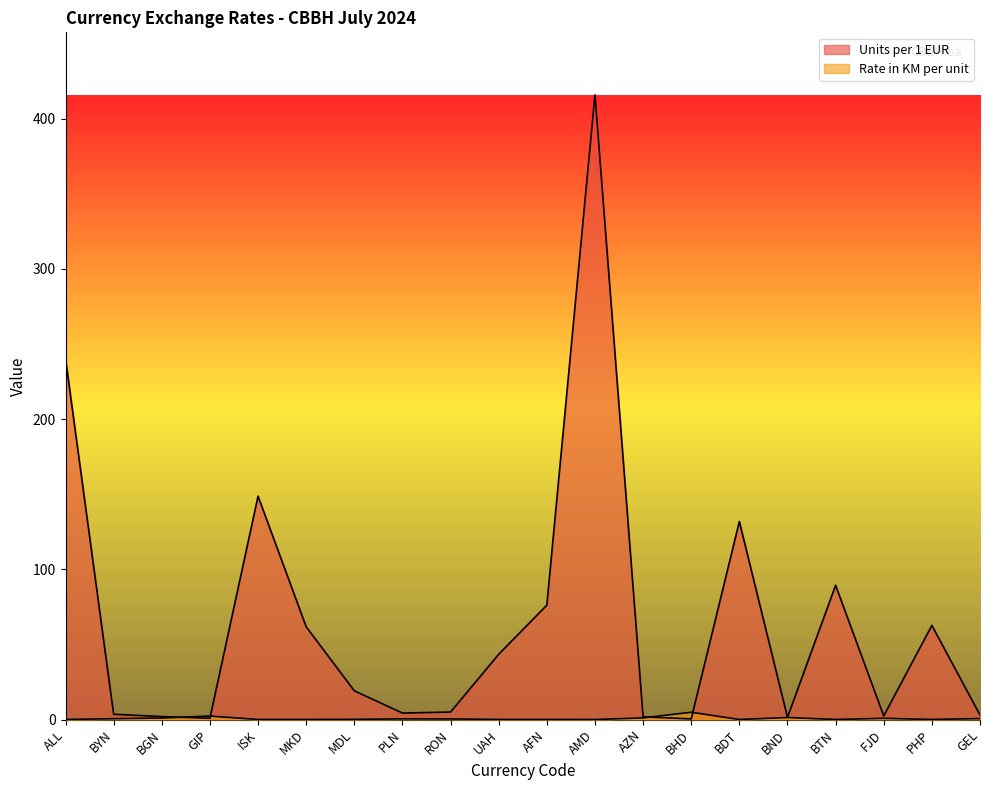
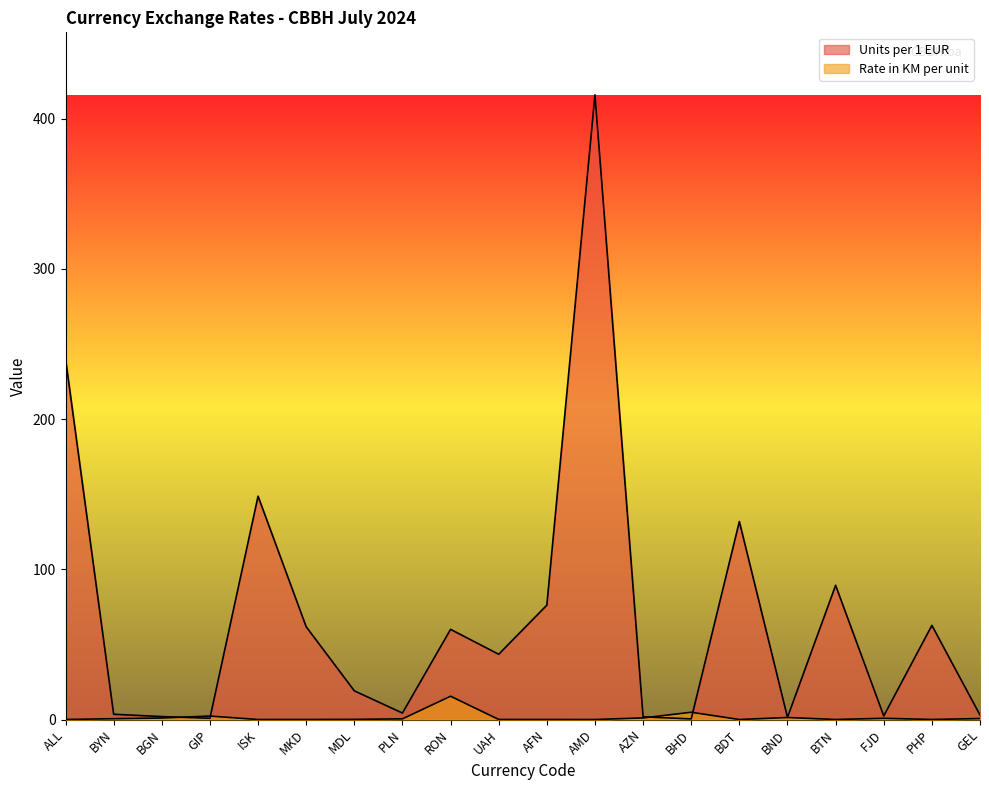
  {
    "Units per 1 EUR": {
      "ALL": 240,
      "BYN": 4,
      "ISK": 149,
      "MKD": 62,
      "MDL": 19,
      "PLN": 4,
-     "RON": 5,
+     "RON": 60,
      "UAH": 43,
      "AFN": 76,
      "AMD": 416,
      "BHD": 0,
      "BDT": 132,
      "BTN": 89,
      "PHP": 63,
      "GEL": 3
    },
    "Rate in KM per unit": {
      "ALL": 0,
      "BYN": 1,
      "ISK": 0,
      "MKD": 0,
      "MDL": 0,
      "PLN": 0,
-     "RON": 0,
+     "RON": 16,
      "UAH": 0,
      "AFN": 0,
      "AMD": 0,
      "BHD": 5,
      "BDT": 0,
      "BTN": 0,
      "PHP": 0,
      "GEL": 1
    }
  }
